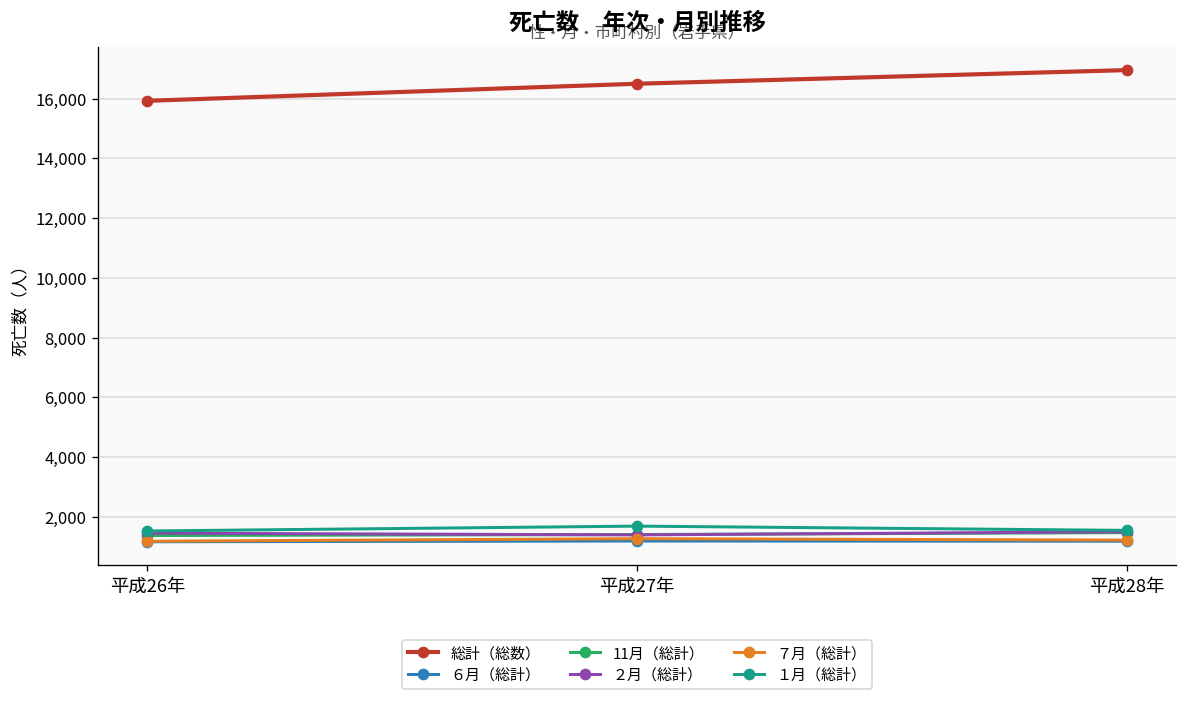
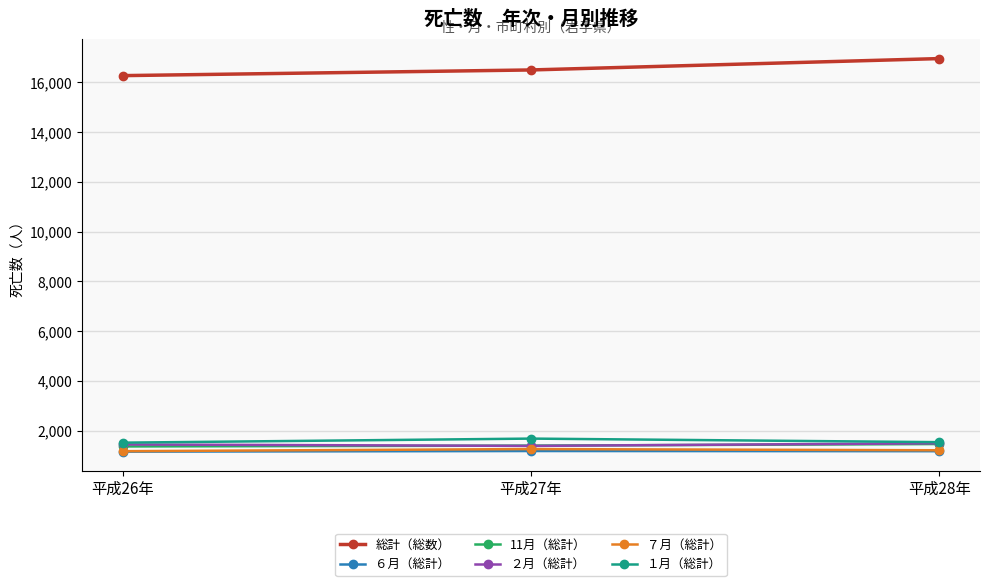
  {
    "総計（総数）": {
-     "平成26年": "15,900",
+     "平成26年": "16,300",
      "平成27年": "16,500",
      "平成28年": "17,000"
    }
  }
